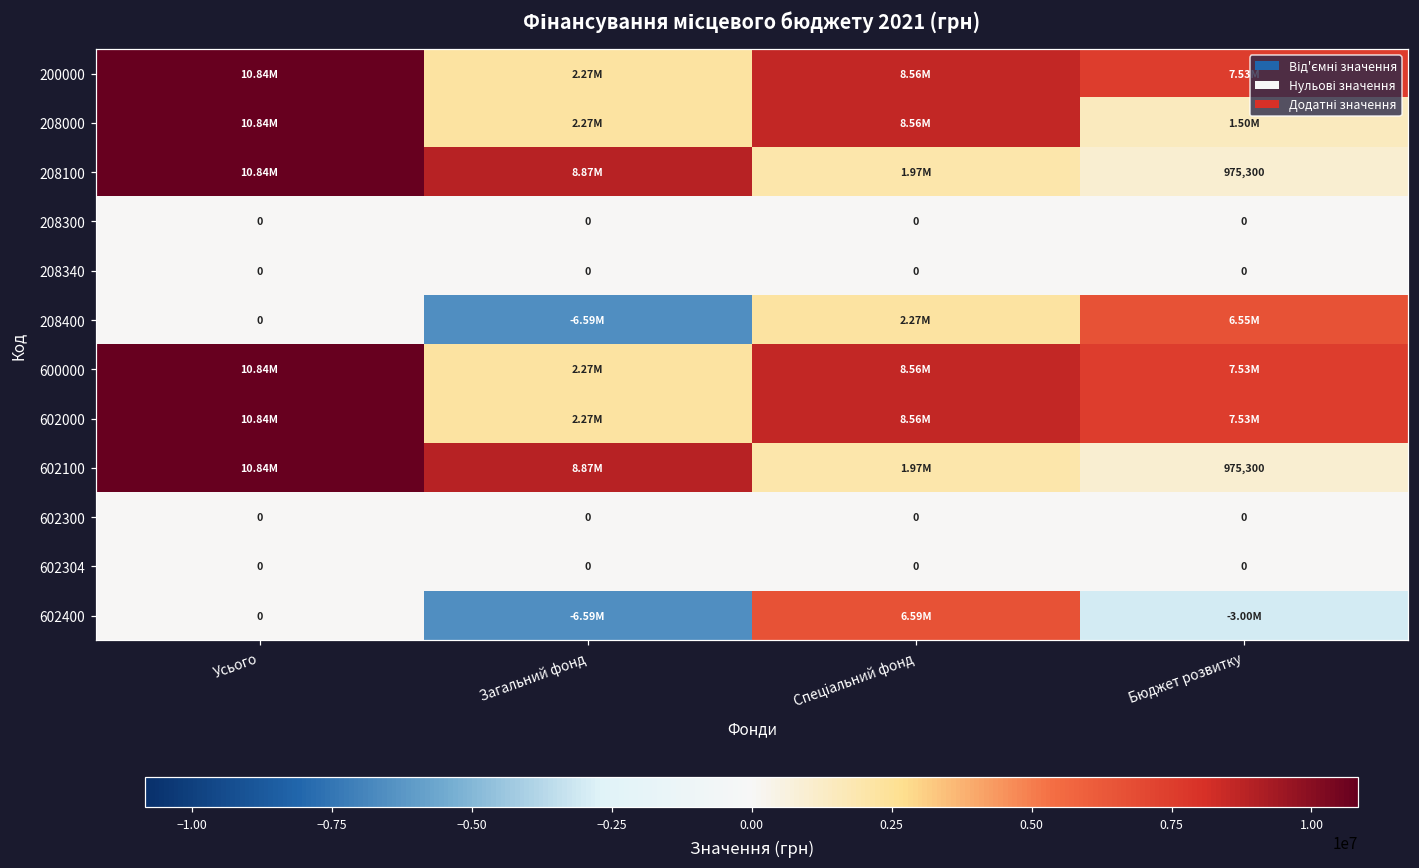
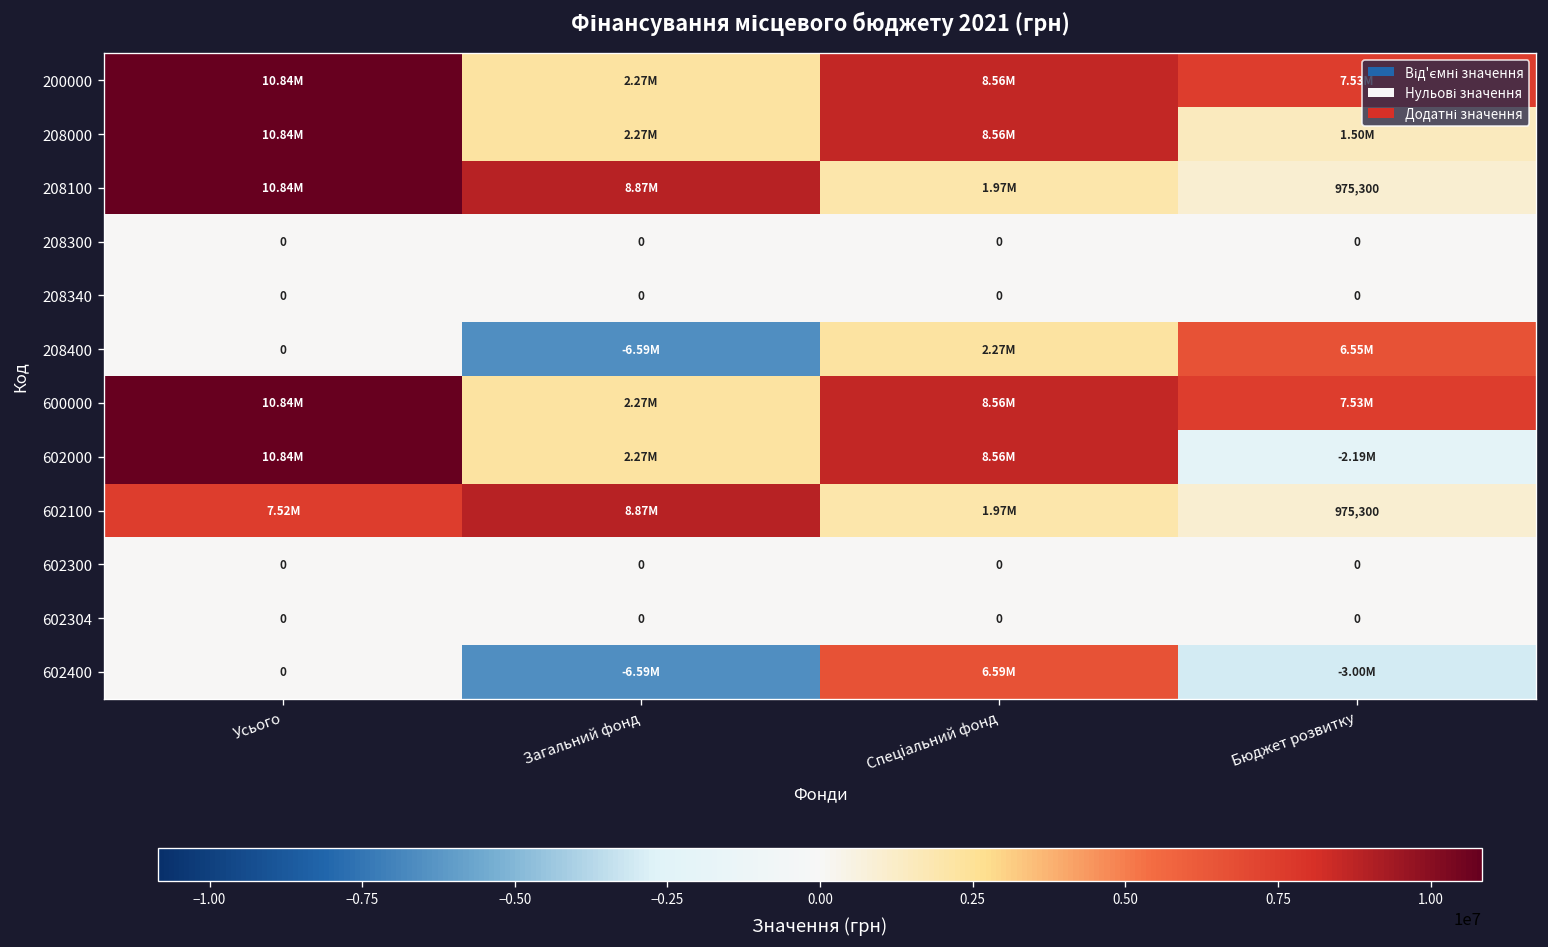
  {
    "200000": {
      "Усього": "10.84M",
      "Загальний фонд": "2.27M",
      "Спеціальний фонд": "8.56M"
    },
    "208000": {
      "Усього": "10.84M",
      "Загальний фонд": "2.27M",
      "Спеціальний фонд": "8.56M",
      "Бюджет розвитку": "1.50M"
    },
    "208100": {
      "Усього": "10.84M",
      "Загальний фонд": "8.87M",
      "Спеціальний фонд": "1.97M",
      "Бюджет розвитку": "975,300"
    },
    "208300": {
      "Усього": "0",
      "Загальний фонд": "0",
      "Спеціальний фонд": "0",
      "Бюджет розвитку": "0"
    },
    "208340": {
      "Усього": "0",
      "Загальний фонд": "0",
      "Спеціальний фонд": "0",
      "Бюджет розвитку": "0"
    },
    "208400": {
      "Усього": "0",
      "Загальний фонд": "-6.59M",
      "Спеціальний фонд": "2.27M",
      "Бюджет розвитку": "6.55M"
    },
    "600000": {
      "Усього": "10.84M",
      "Загальний фонд": "2.27M",
      "Спеціальний фонд": "8.56M",
      "Бюджет розвитку": "7.53M"
    },
    "602000": {
      "Усього": "10.84M",
      "Загальний фонд": "2.27M",
      "Спеціальний фонд": "8.56M",
-     "Бюджет розвитку": "7.53M"
+     "Бюджет розвитку": "-2.19M"
    },
    "602100": {
-     "Усього": "10.84M",
+     "Усього": "7.52M",
      "Загальний фонд": "8.87M",
      "Спеціальний фонд": "1.97M",
      "Бюджет розвитку": "975,300"
    },
    "602300": {
      "Усього": "0",
      "Загальний фонд": "0",
      "Спеціальний фонд": "0",
      "Бюджет розвитку": "0"
    },
    "602304": {
      "Усього": "0",
      "Загальний фонд": "0",
      "Спеціальний фонд": "0",
      "Бюджет розвитку": "0"
    },
    "602400": {
      "Усього": "0",
      "Загальний фонд": "-6.59M",
      "Спеціальний фонд": "6.59M",
      "Бюджет розвитку": "-3.00M"
    }
  }
